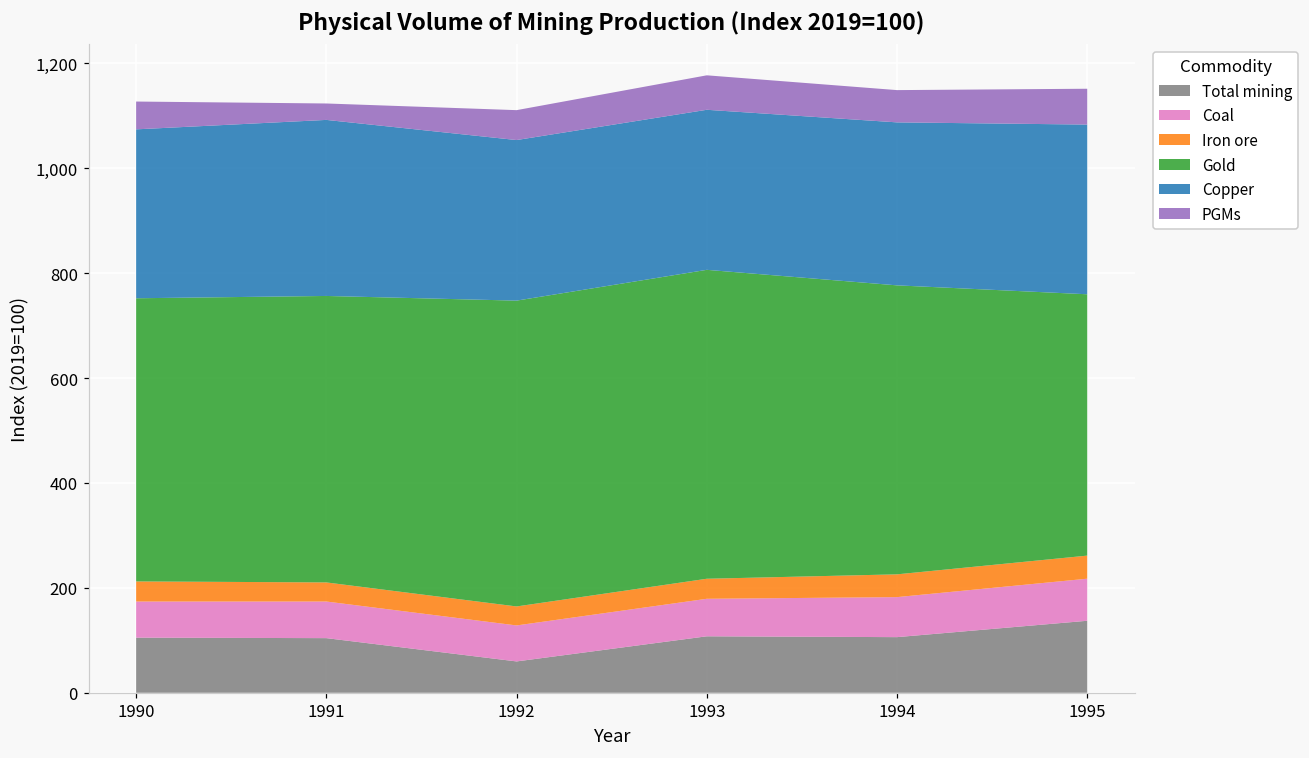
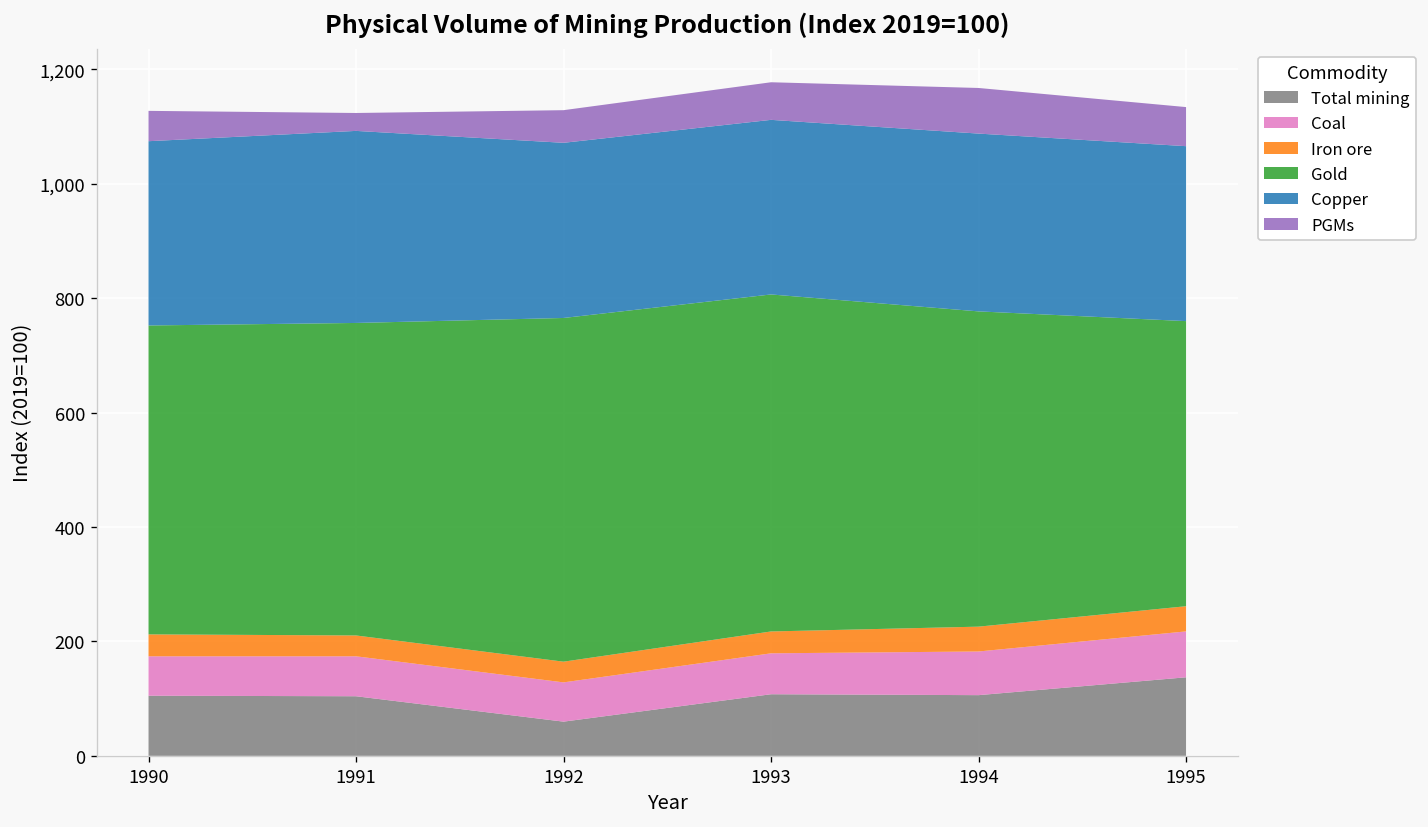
  {
    "Total mining": {
      "1990": 110,
      "1991": 100,
      "1992": 60,
      "1993": 110,
      "1994": 110,
      "1995": 140
    },
    "Coal": {
      "1990": 70,
      "1991": 70,
      "1992": 70,
      "1993": 70,
      "1994": 80,
      "1995": 80
    },
    "Iron ore": {
      "1990": 40,
      "1991": 40,
      "1992": 40,
      "1993": 40,
      "1994": 40,
      "1995": 40
    },
    "Gold": {
      "1990": 540,
      "1991": 550,
-     "1992": 580,
+     "1992": 600,
      "1993": 590,
      "1994": 550,
      "1995": 500
    },
    "Copper": {
      "1990": 320,
      "1991": 340,
      "1992": 310,
      "1993": 310,
      "1994": 310,
-     "1995": 320
+     "1995": 310
    },
    "PGMs": {
      "1990": 50,
      "1991": 30,
      "1992": 60,
      "1993": 70,
-     "1994": 60,
+     "1994": 80,
      "1995": 70
    }
  }
